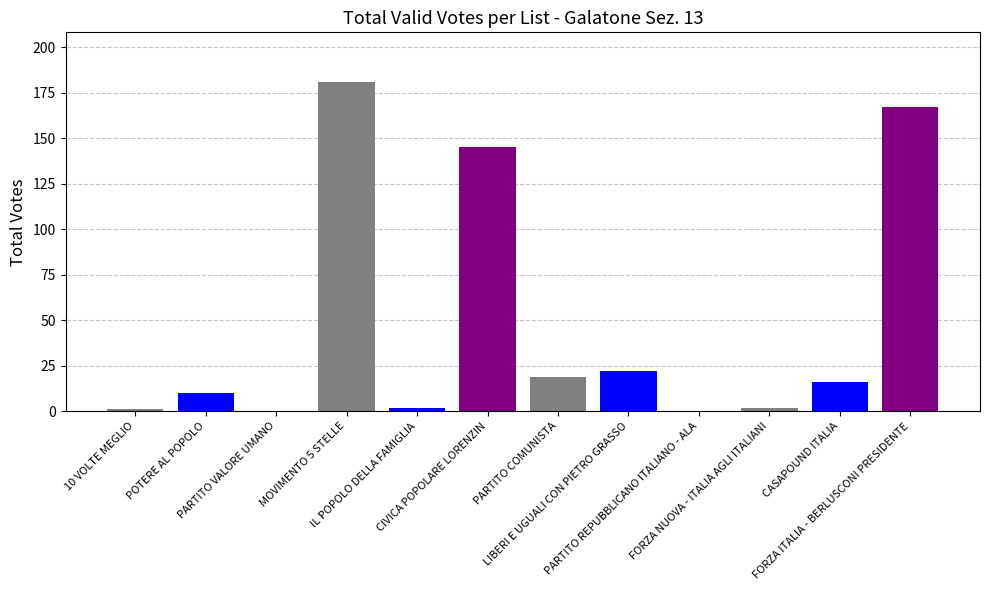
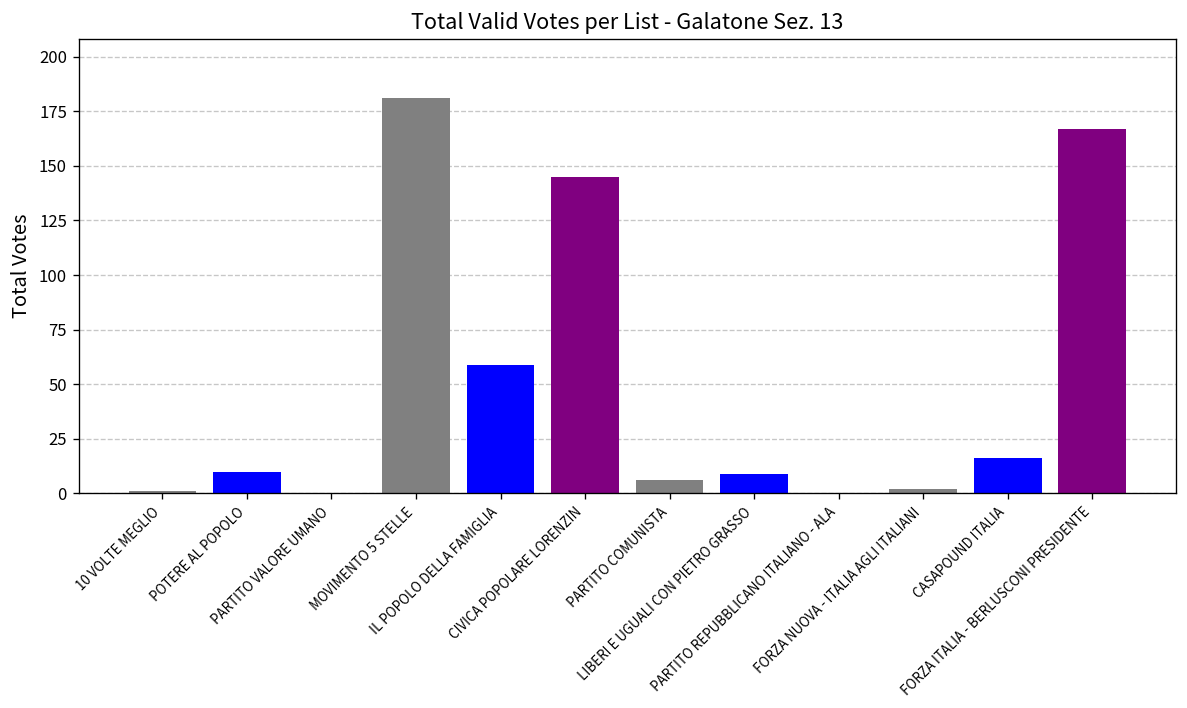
  {
    "POTERE AL POPOLO": 10,
    "PARTITO VALORE UMANO": 0,
    "MOVIMENTO 5 STELLE": 181,
-   "IL POPOLO DELLA FAMIGLIA": 2,
+   "IL POPOLO DELLA FAMIGLIA": 59,
    "CIVICA POPOLARE LORENZIN": 145,
-   "PARTITO COMUNISTA": 19,
-   "LIBERI E UGUALI CON PIETRO GRASSO": 22,
+   "PARTITO COMUNISTA": 6,
+   "LIBERI E UGUALI CON PIETRO GRASSO": 9,
    "PARTITO REPUBBLICANO ITALIANO - ALA": 0,
    "FORZA NUOVA - ITALIA AGLI ITALIANI": 2,
    "CASAPOUND ITALIA": 16,
    "FORZA ITALIA - BERLUSCONI PRESIDENTE": 167
  }
